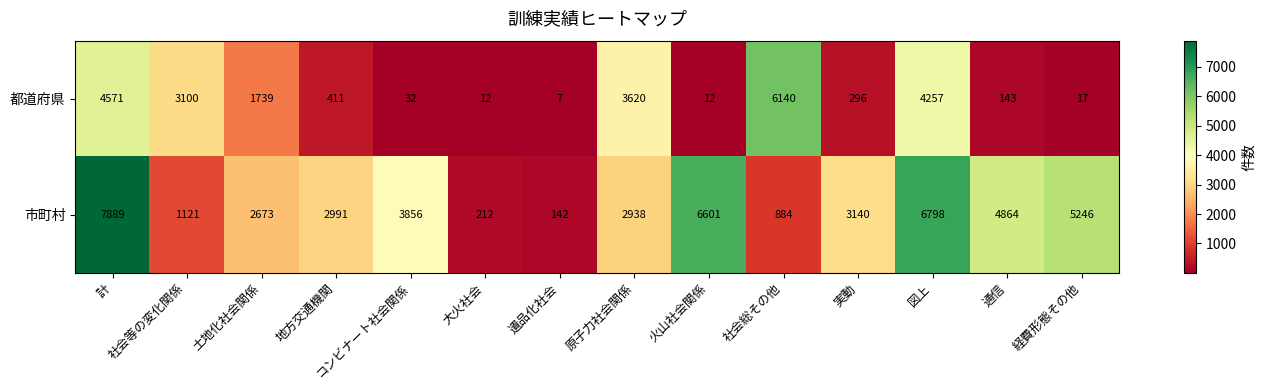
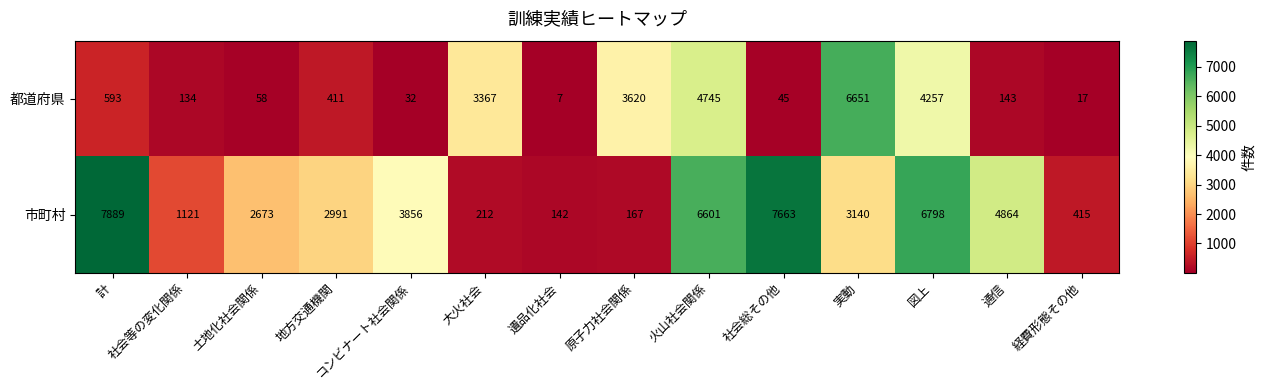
  {
    "都道府県": {
-     "計": 4571,
-     "社会等の変化関係": 3100,
-     "土地化社会関係": 1739,
+     "計": 593,
+     "社会等の変化関係": 134,
+     "土地化社会関係": 58,
      "地方交通機関": 411,
      "コンビナート社会関係": 32,
-     "大火社会": 12,
+     "大火社会": 3367,
      "遺品化社会": 7,
      "原子力社会関係": 3620,
-     "火山社会関係": 12,
-     "社会総その他": 6140,
-     "実動": 296,
+     "火山社会関係": 4745,
+     "社会総その他": 45,
+     "実動": 6651,
      "図上": 4257,
      "通信": 143,
      "経費形態その他": 17
    },
    "市町村": {
      "計": 7889,
      "社会等の変化関係": 1121,
      "土地化社会関係": 2673,
      "地方交通機関": 2991,
      "コンビナート社会関係": 3856,
      "大火社会": 212,
      "遺品化社会": 142,
-     "原子力社会関係": 2938,
+     "原子力社会関係": 167,
      "火山社会関係": 6601,
-     "社会総その他": 884,
+     "社会総その他": 7663,
      "実動": 3140,
      "図上": 6798,
      "通信": 4864,
-     "経費形態その他": 5246
+     "経費形態その他": 415
    }
  }
